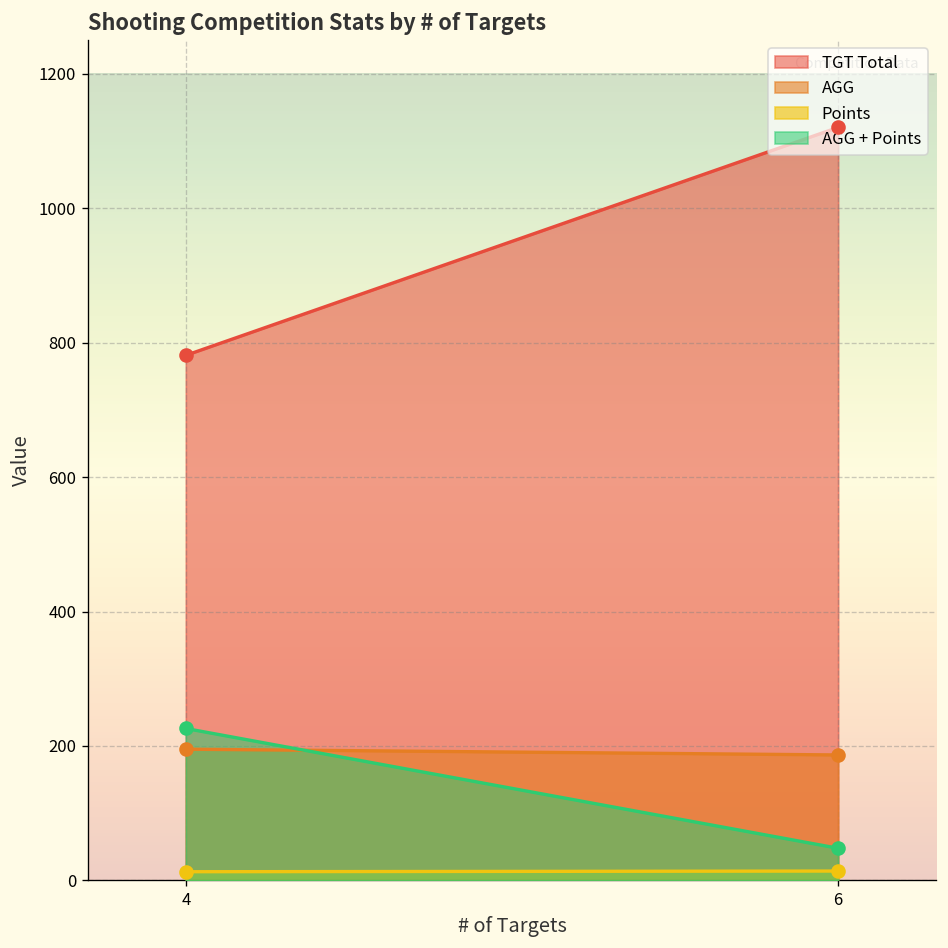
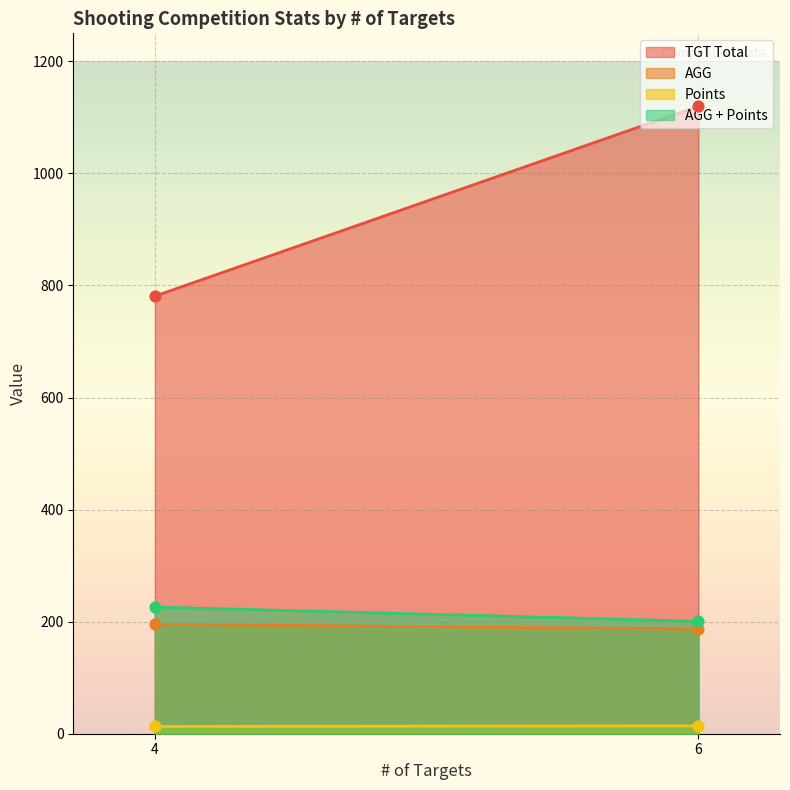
  {
    "Points": {
      "4": 10,
      "6": 10
    },
    "AGG + Points": {
      "4": 230,
-     "6": 50
+     "6": 200
    }
  }
